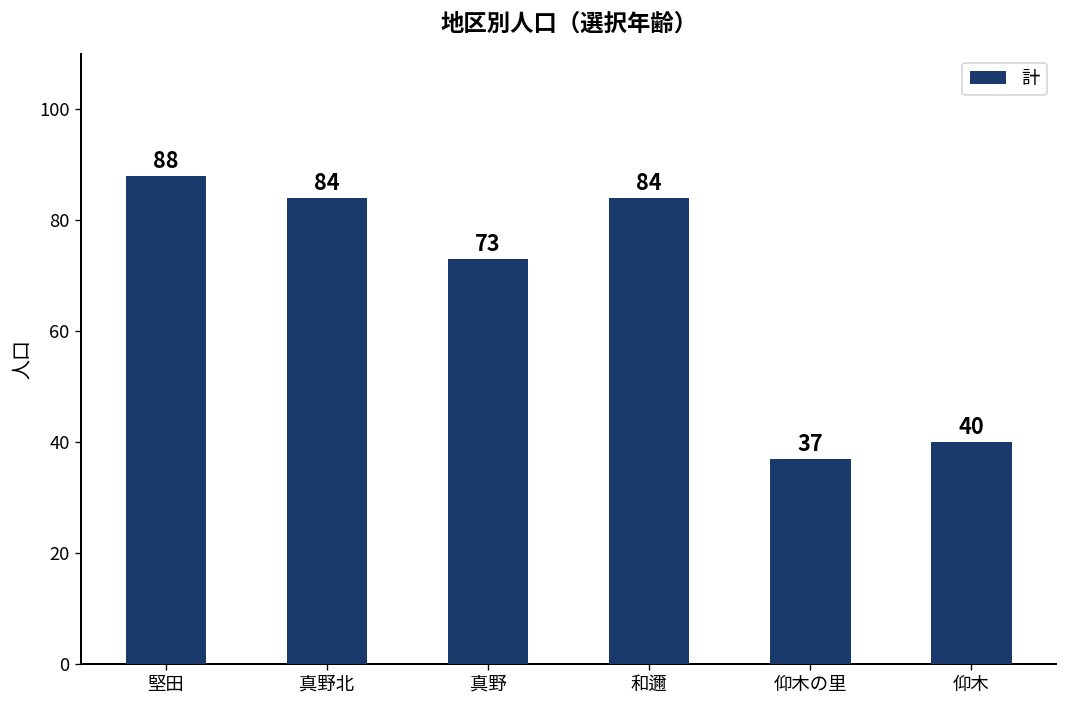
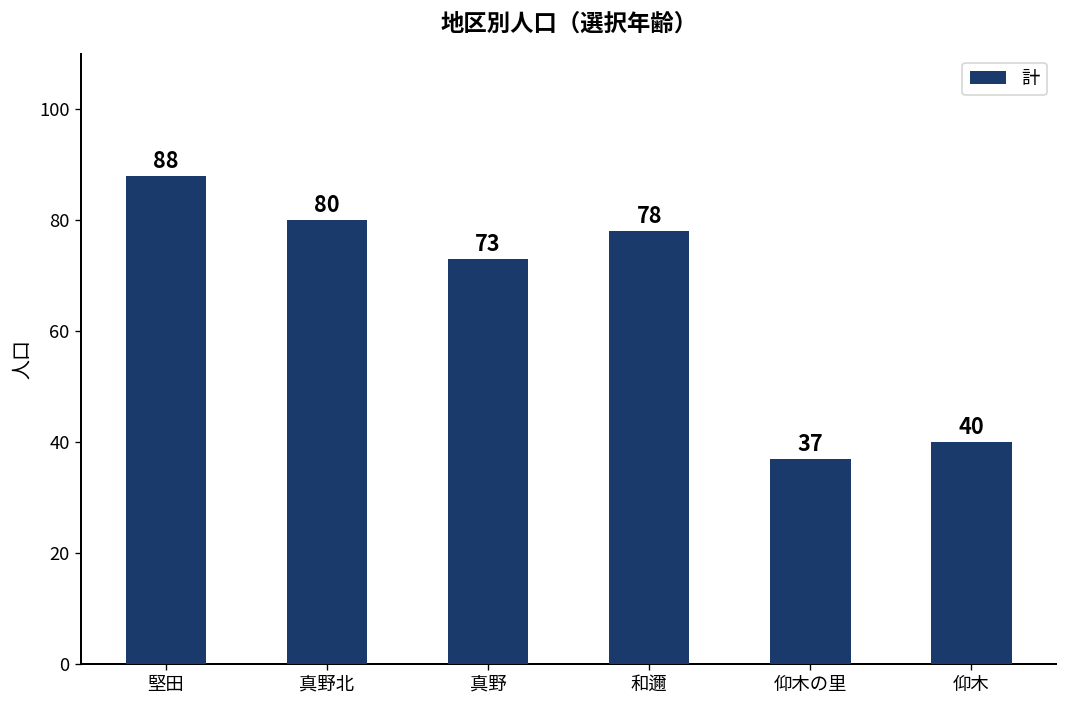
  {
    "堅田": 88,
-   "真野北": 84,
+   "真野北": 80,
    "真野": 73,
-   "和邇": 84,
+   "和邇": 78,
    "仰木の里": 37,
    "仰木": 40
  }
